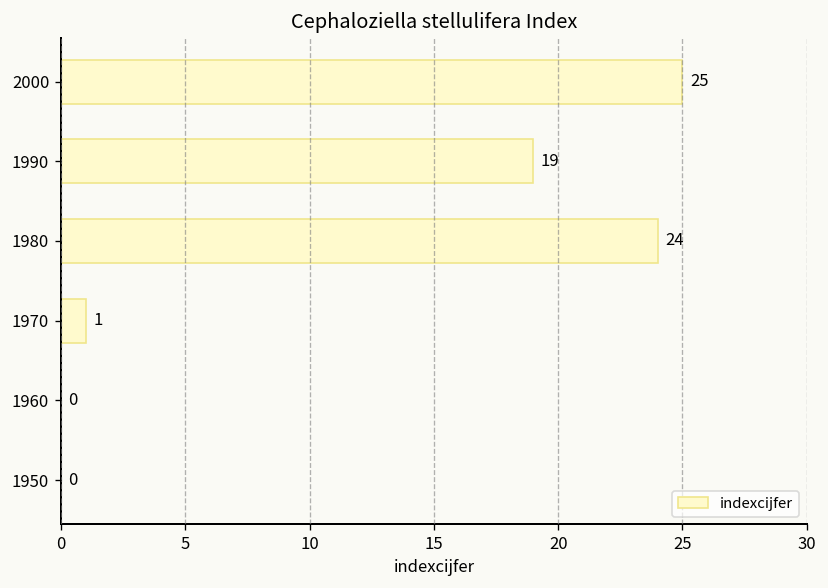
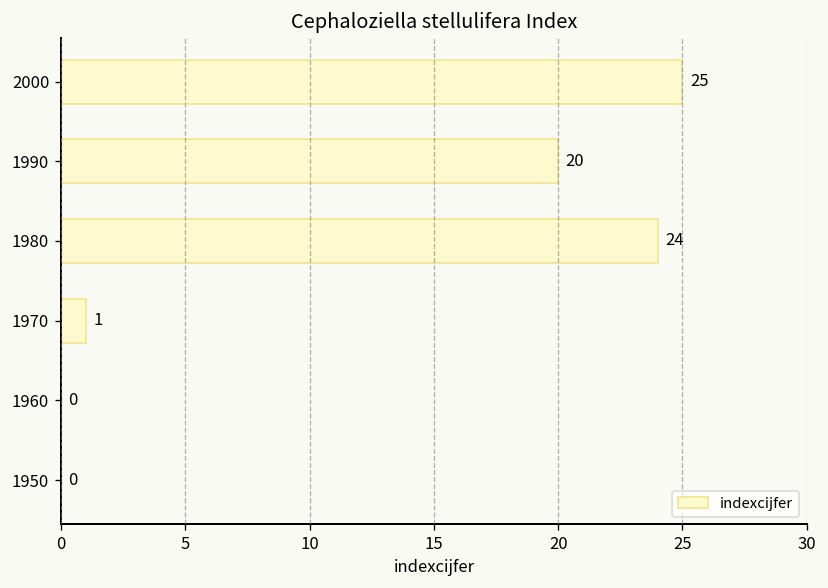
  {
    "2000": 25,
-   "1990": 19,
+   "1990": 20,
    "1980": 24,
    "1970": 1,
    "1960": 0,
    "1950": 0
  }
